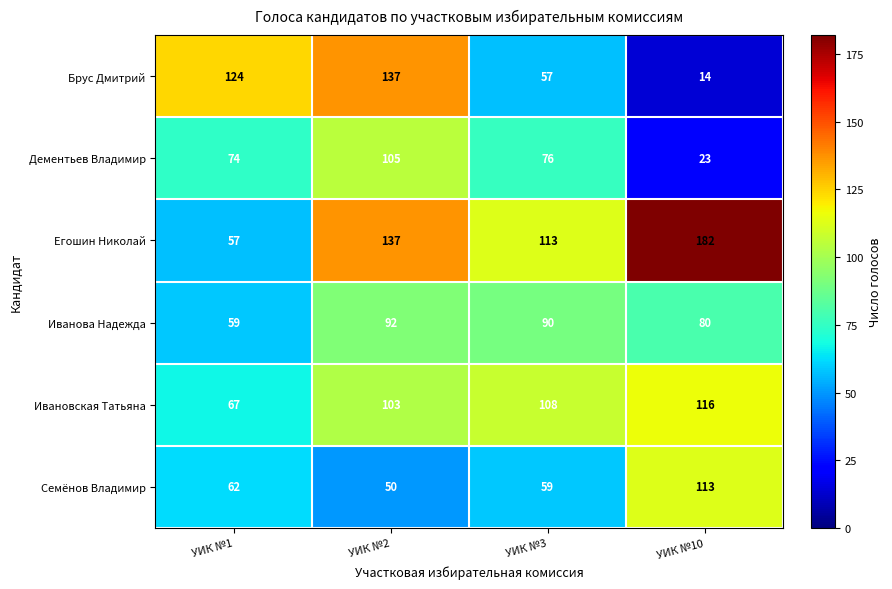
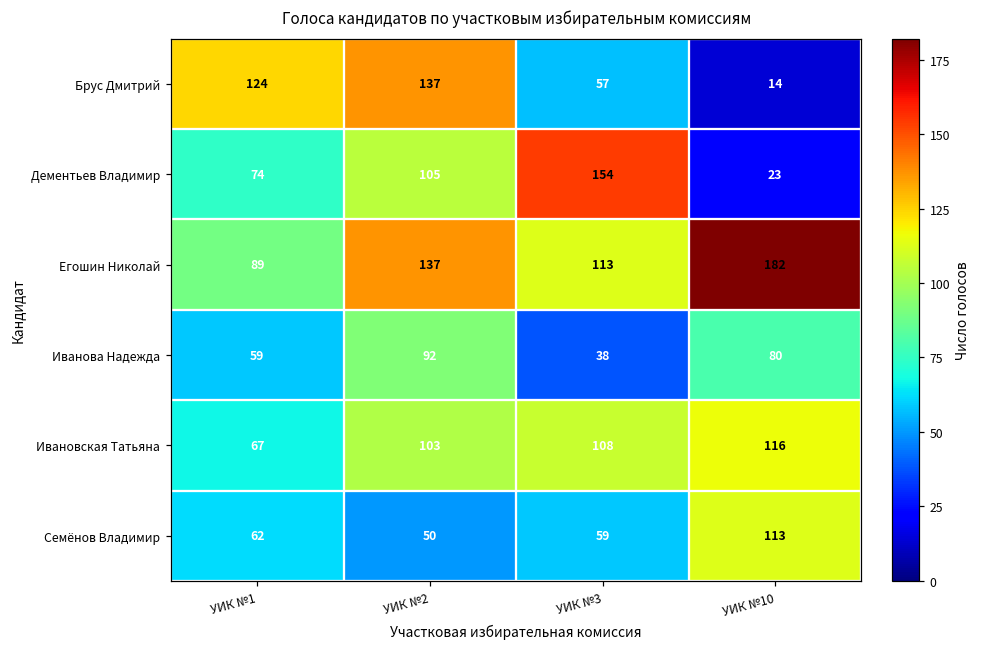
  {
    "Брус Дмитрий": {
      "УИК №1": 124,
      "УИК №2": 137,
      "УИК №3": 57,
      "УИК №10": 14
    },
    "Дементьев Владимир": {
      "УИК №1": 74,
      "УИК №2": 105,
-     "УИК №3": 76,
+     "УИК №3": 154,
      "УИК №10": 23
    },
    "Егошин Николай": {
-     "УИК №1": 57,
+     "УИК №1": 89,
      "УИК №2": 137,
      "УИК №3": 113,
      "УИК №10": 182
    },
    "Иванова Надежда": {
      "УИК №1": 59,
      "УИК №2": 92,
-     "УИК №3": 90,
+     "УИК №3": 38,
      "УИК №10": 80
    },
    "Ивановская Татьяна": {
      "УИК №1": 67,
      "УИК №2": 103,
      "УИК №3": 108,
      "УИК №10": 116
    },
    "Семёнов Владимир": {
      "УИК №1": 62,
      "УИК №2": 50,
      "УИК №3": 59,
      "УИК №10": 113
    }
  }
